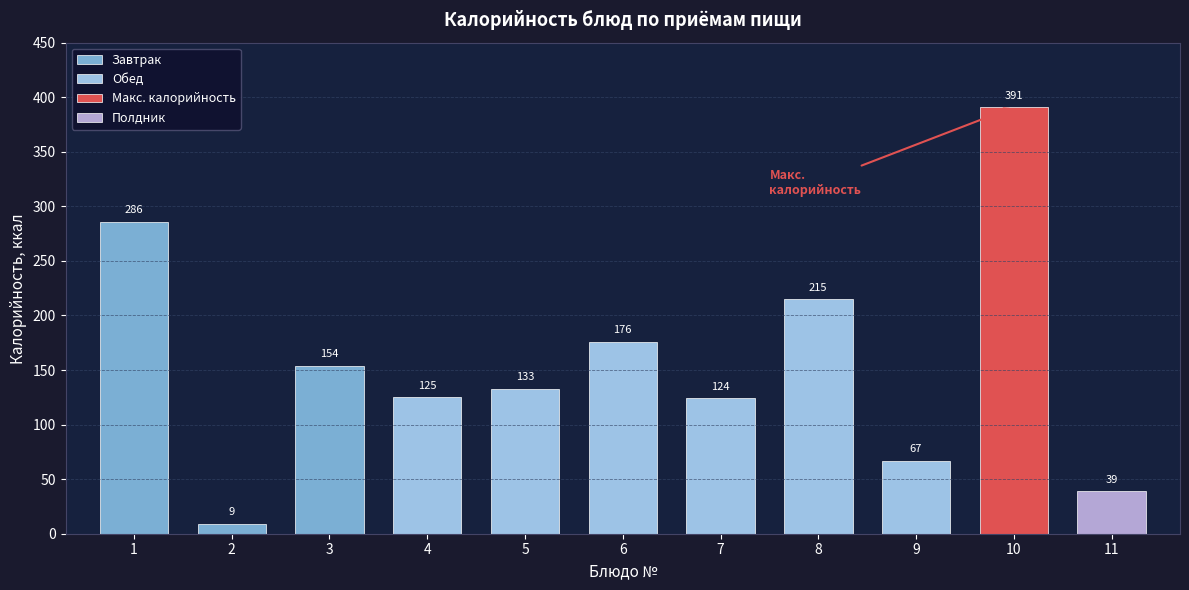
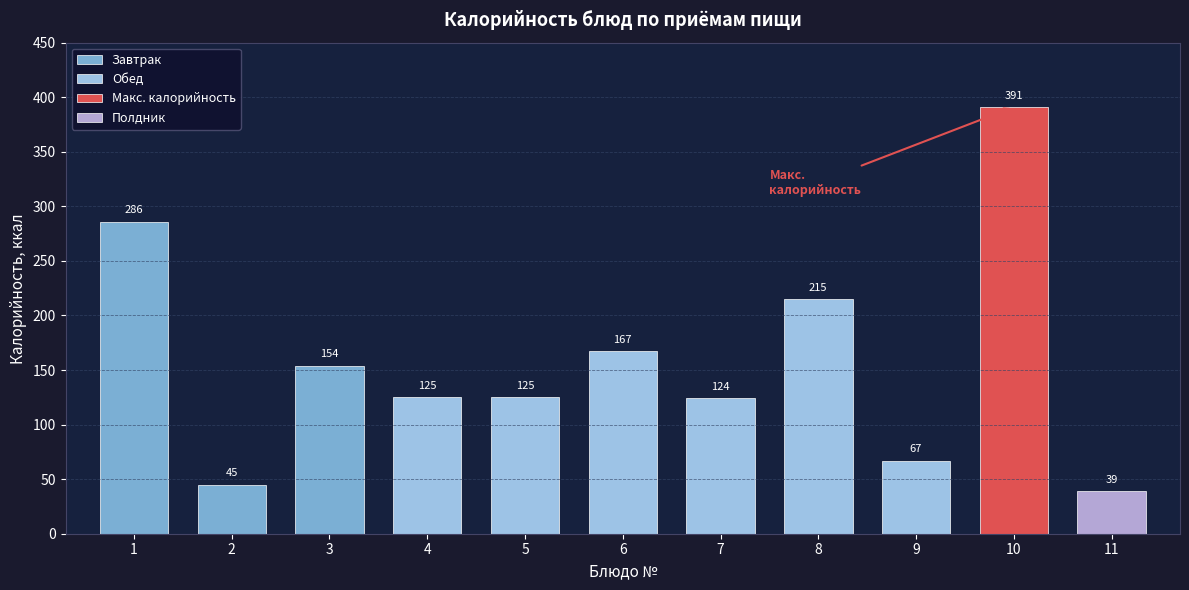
  {
    "1": 286,
-   "2": 9,
+   "2": 45,
    "3": 154,
    "4": 125,
-   "5": 133,
-   "6": 176,
+   "5": 125,
+   "6": 167,
    "7": 124,
    "8": 215,
    "9": 67,
    "10": 391,
    "11": 39
  }
